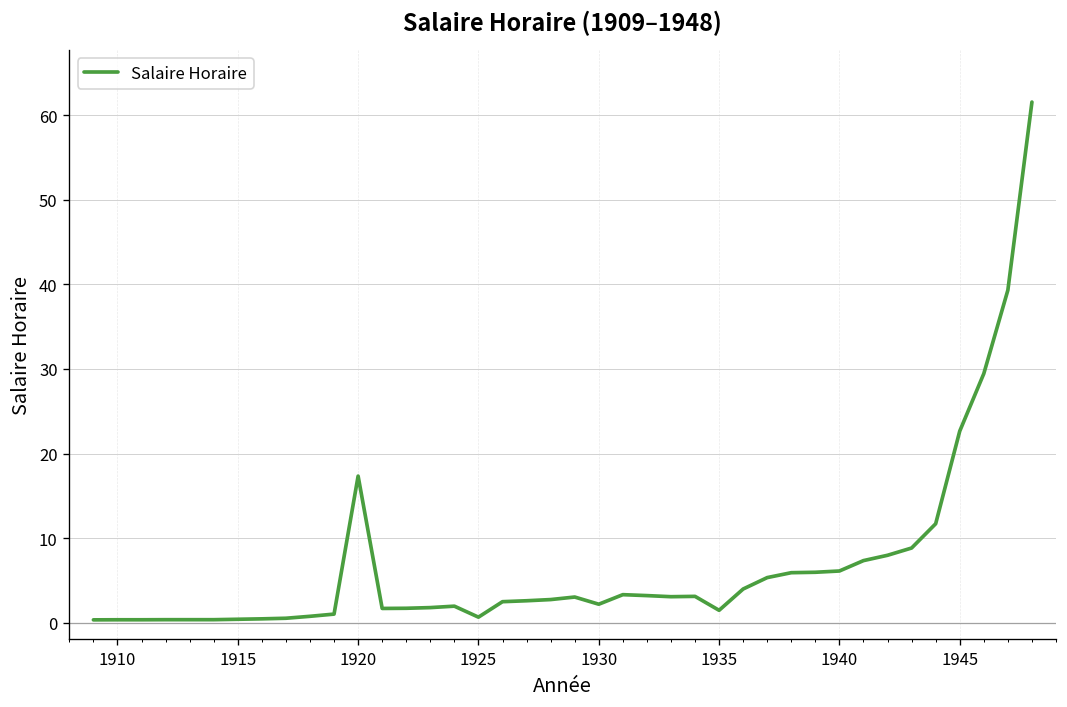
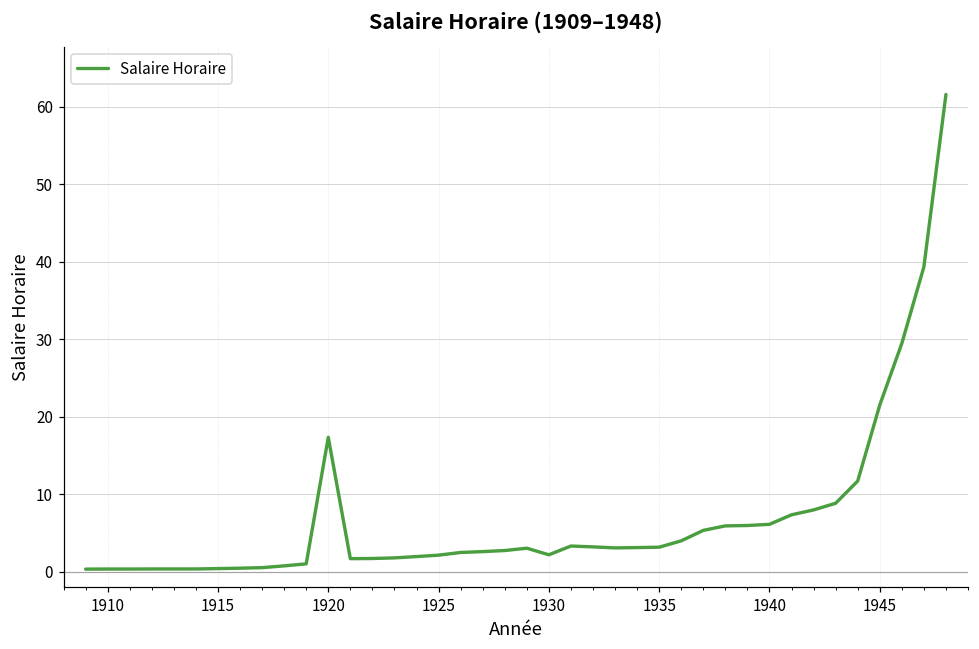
  {
    "1910": 0,
    "1915": 0,
    "1920": 17,
-   "1925": 1,
+   "1925": 2,
    "1930": 2,
-   "1935": 1,
+   "1935": 3,
    "1940": 6,
-   "1945": 23
+   "1945": 21
  }
